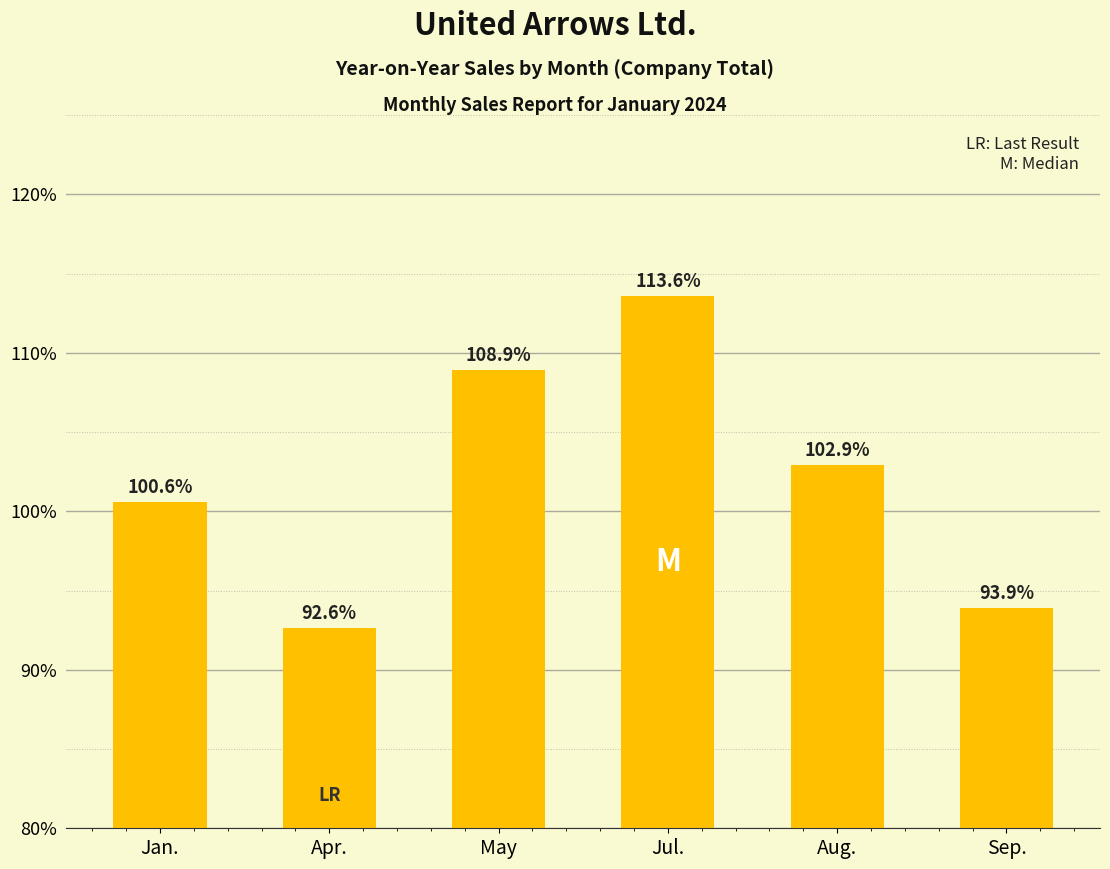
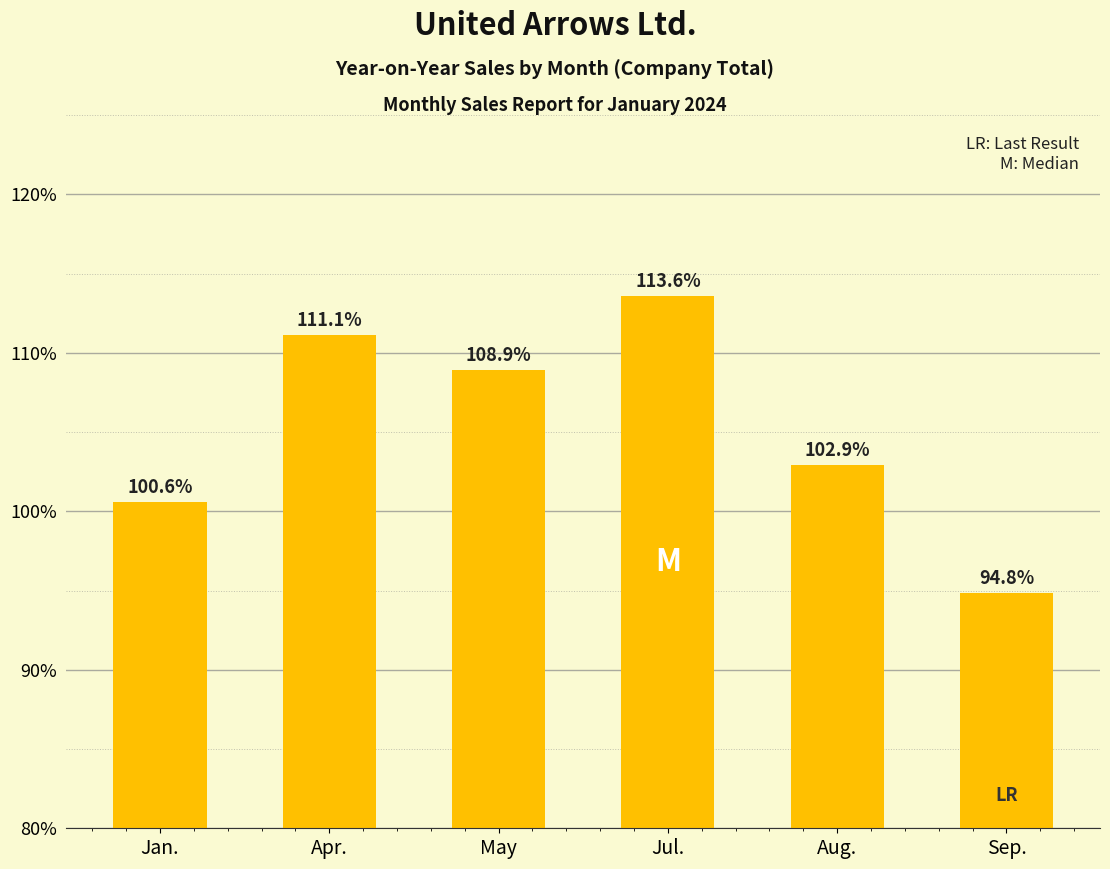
  {
    "Jan.": "100.6%",
-   "Apr.": "92.6%",
+   "Apr.": "111.1%",
    "May": "108.9%",
    "Jul.": "113.6%",
    "Aug.": "102.9%",
-   "Sep.": "93.9%"
+   "Sep.": "94.8%"
  }
